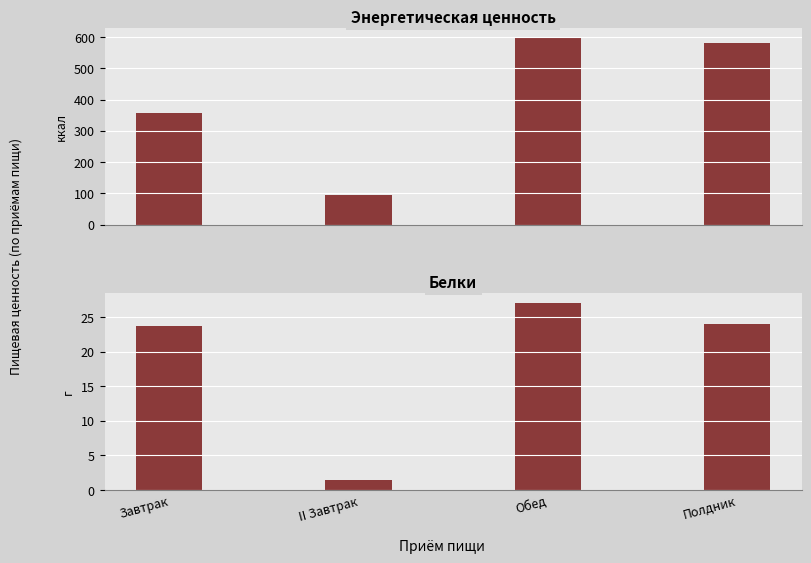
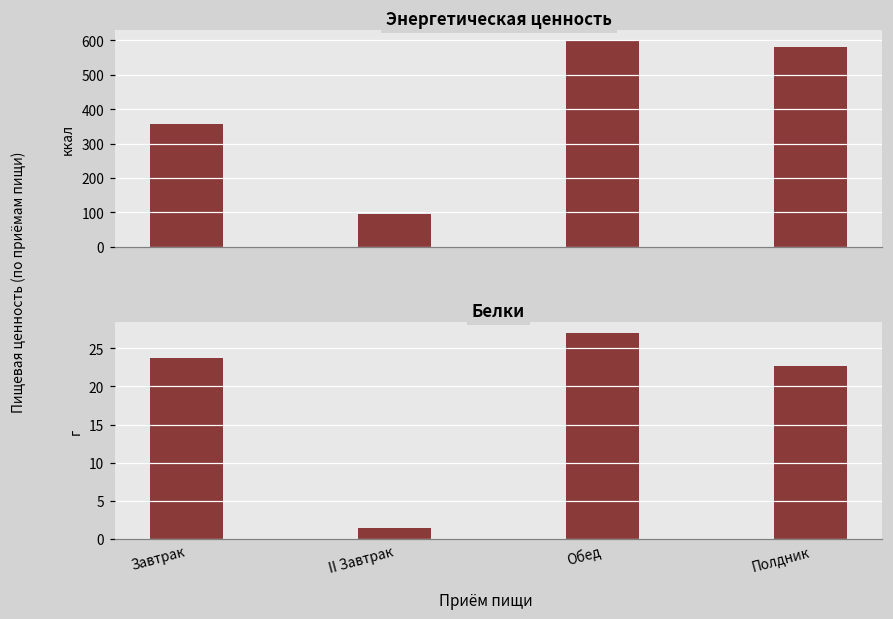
  {
    "Белки": {
      "Завтрак": 24,
      "II Завтрак": 1,
      "Обед": 27,
-     "Полдник": 24
+     "Полдник": 23
    }
  }
